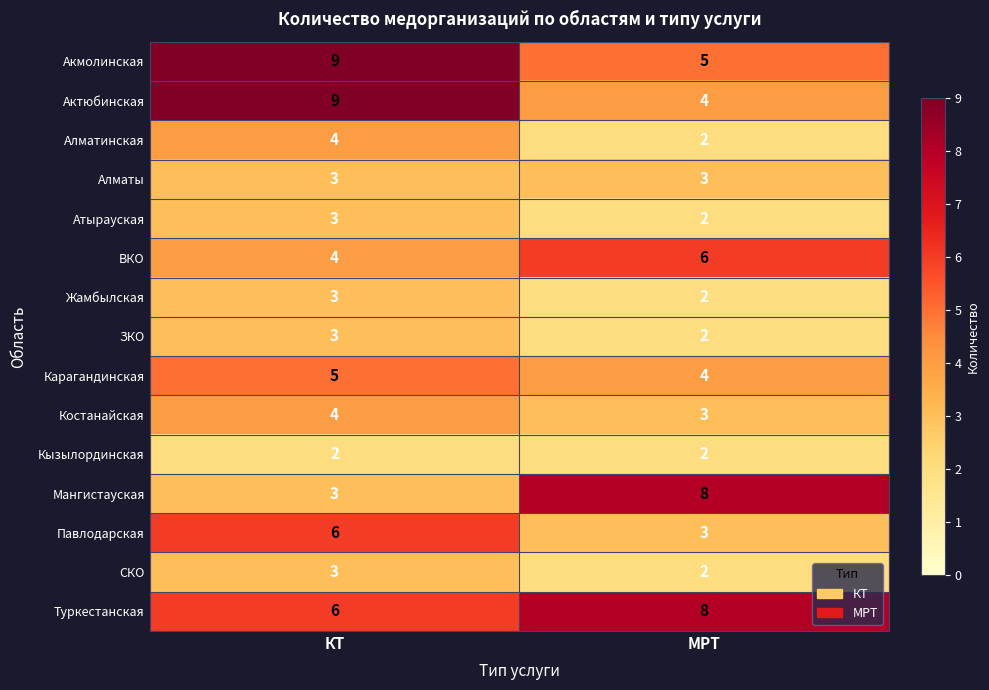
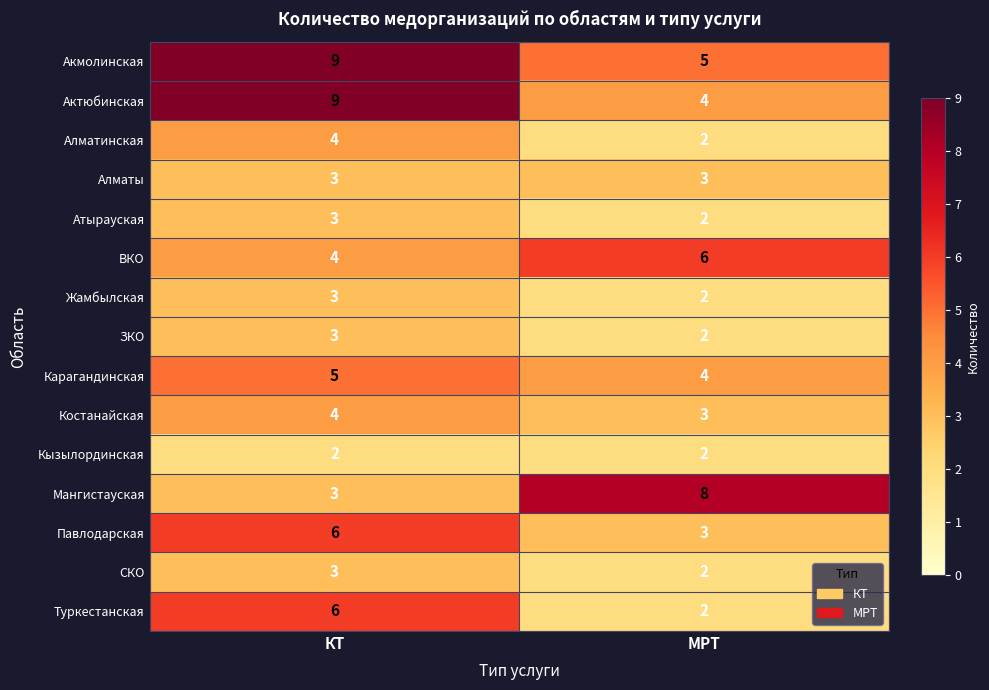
  {
    "Акмолинская": {
      "КТ": 9,
      "МРТ": 5
    },
    "Актюбинская": {
      "КТ": 9,
      "МРТ": 4
    },
    "Алматинская": {
      "КТ": 4,
      "МРТ": 2
    },
    "Алматы": {
      "КТ": 3,
      "МРТ": 3
    },
    "Атырауская": {
      "КТ": 3,
      "МРТ": 2
    },
    "ВКО": {
      "КТ": 4,
      "МРТ": 6
    },
    "Жамбылская": {
      "КТ": 3,
      "МРТ": 2
    },
    "ЗКО": {
      "КТ": 3,
      "МРТ": 2
    },
    "Карагандинская": {
      "КТ": 5,
      "МРТ": 4
    },
    "Костанайская": {
      "КТ": 4,
      "МРТ": 3
    },
    "Кызылординская": {
      "КТ": 2,
      "МРТ": 2
    },
    "Мангистауская": {
      "КТ": 3,
      "МРТ": 8
    },
    "Павлодарская": {
      "КТ": 6,
      "МРТ": 3
    },
    "СКО": {
      "КТ": 3,
      "МРТ": 2
    },
    "Туркестанская": {
      "КТ": 6,
-     "МРТ": 8
+     "МРТ": 2
    }
  }
